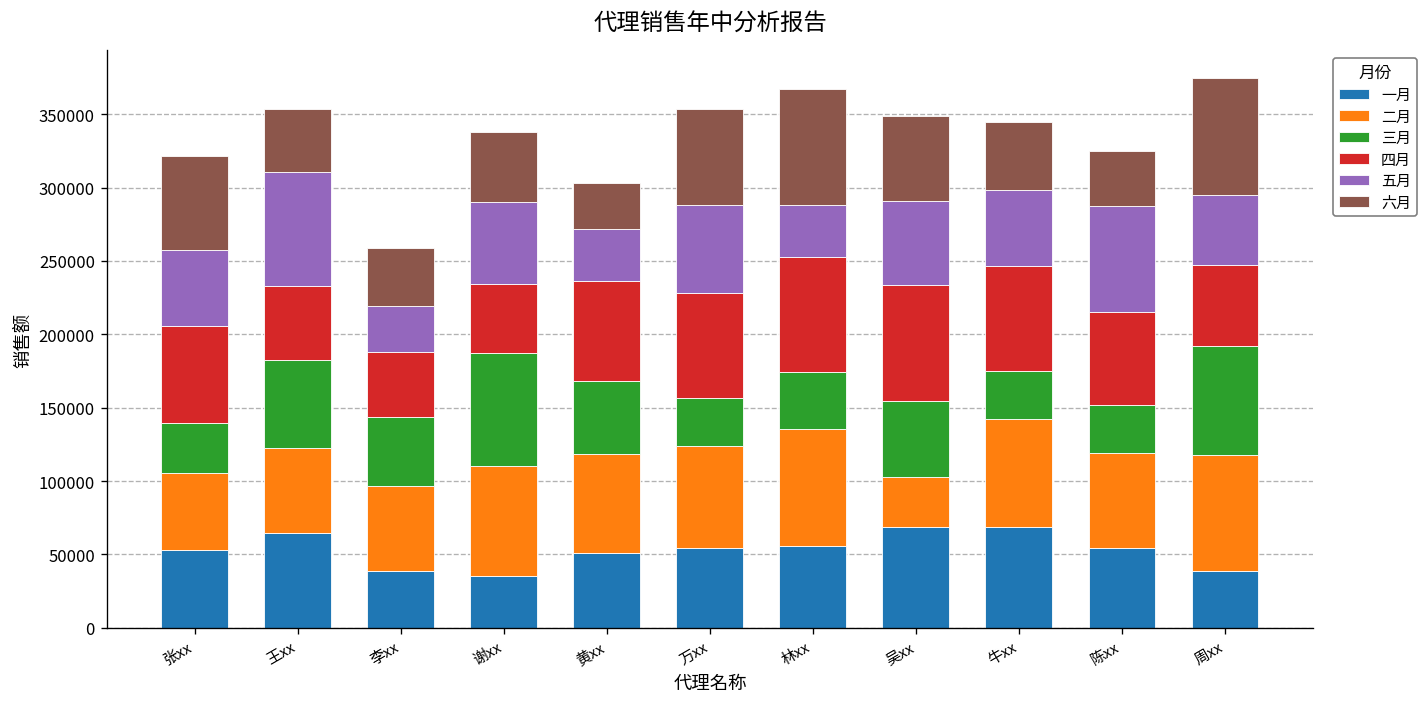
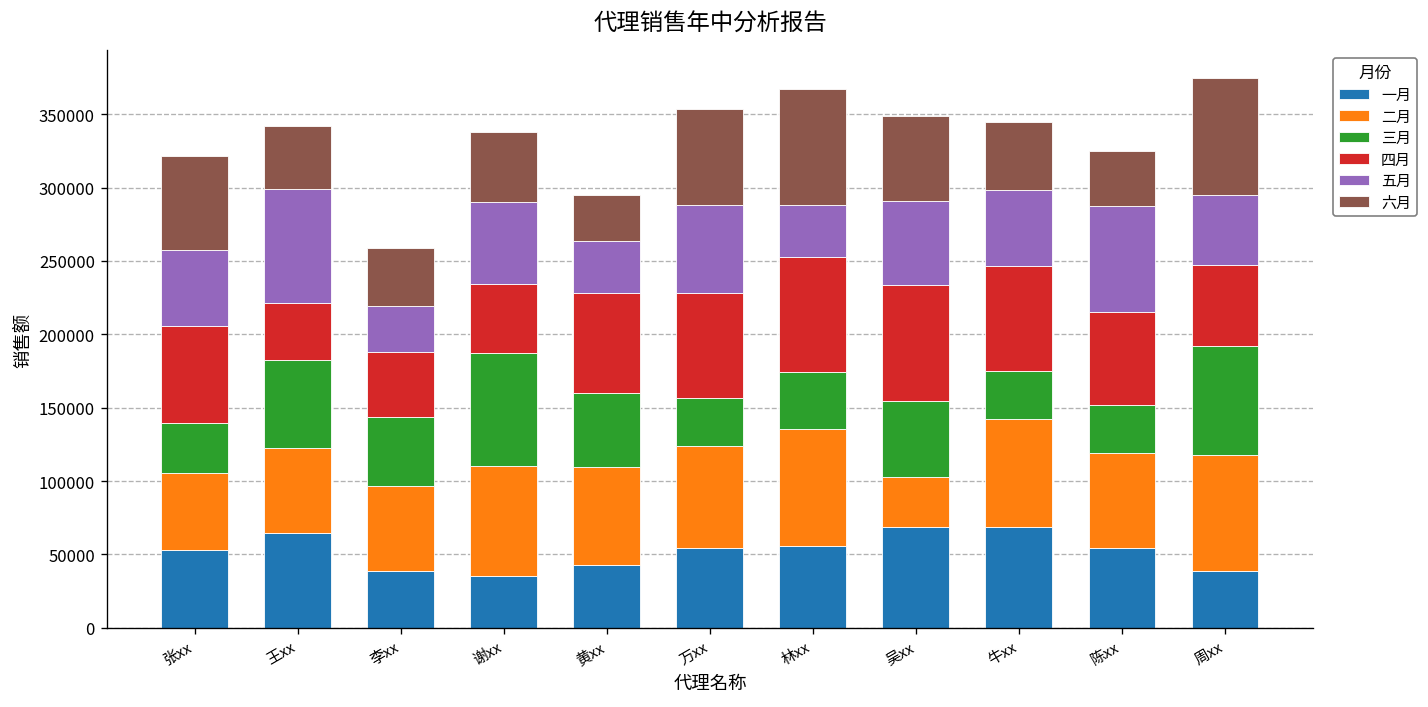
  {
    "一月": {
      "张xx": 53000,
      "王xx": 65000,
      "李xx": 38000,
      "谢xx": 35000,
-     "黄xx": 51000,
+     "黄xx": 43000,
      "万xx": 54000,
      "林xx": 56000,
      "吴xx": 69000,
      "牛xx": 68000,
      "陈xx": 54000,
      "周xx": 39000
    },
    "二月": {
      "张xx": 52000,
      "王xx": 58000,
      "李xx": 58000,
      "谢xx": 75000,
      "黄xx": 67000,
      "万xx": 69000,
      "林xx": 79000,
      "吴xx": 34000,
      "牛xx": 74000,
      "陈xx": 65000,
      "周xx": 78000
    },
    "三月": {
      "张xx": 34000,
      "王xx": 60000,
      "李xx": 47000,
      "谢xx": 77000,
      "黄xx": 50000,
      "万xx": 33000,
      "林xx": 39000,
      "吴xx": 52000,
      "牛xx": 33000,
      "陈xx": 32000,
      "周xx": 75000
    },
    "四月": {
      "张xx": 66000,
-     "王xx": 50000,
+     "王xx": 39000,
      "李xx": 44000,
      "谢xx": 47000,
      "黄xx": 68000,
      "万xx": 72000,
      "林xx": 79000,
      "吴xx": 79000,
      "牛xx": 72000,
      "陈xx": 64000,
      "周xx": 56000
    },
    "五月": {
      "张xx": 52000,
      "王xx": 78000,
      "李xx": 32000,
      "谢xx": 56000,
      "黄xx": 36000,
      "万xx": 60000,
      "林xx": 35000,
      "吴xx": 57000,
      "牛xx": 52000,
      "陈xx": 72000,
      "周xx": 48000
    },
    "六月": {
      "张xx": 64000,
      "王xx": 43000,
      "李xx": 39000,
      "谢xx": 48000,
      "黄xx": 31000,
      "万xx": 65000,
      "林xx": 79000,
      "吴xx": 58000,
      "牛xx": 47000,
      "陈xx": 37000,
      "周xx": 80000
    }
  }
